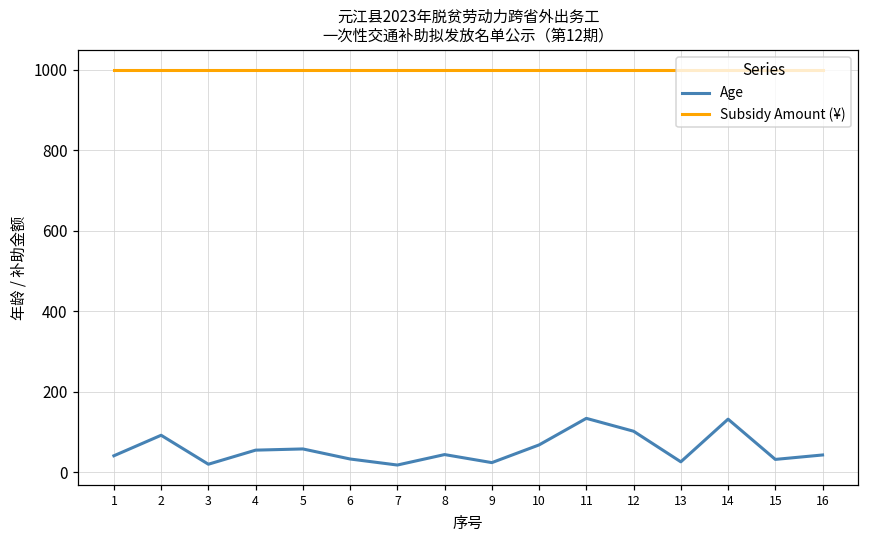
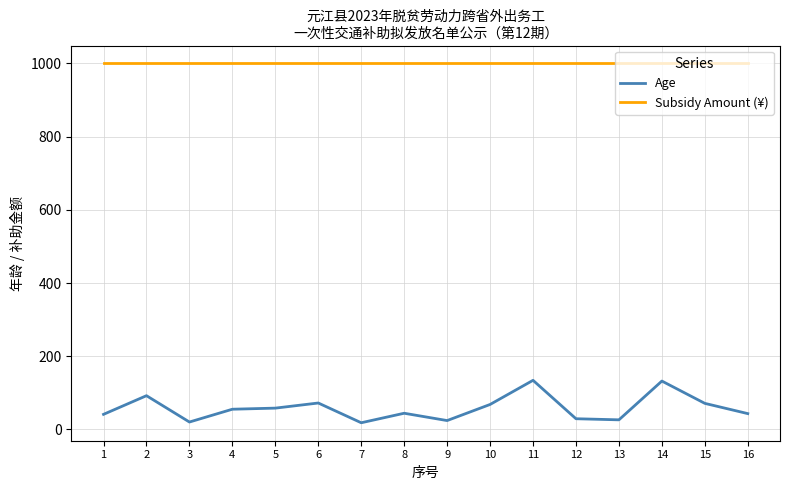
  {
    "Age": {
      "1": 40,
      "2": 90,
      "3": 20,
      "4": 60,
      "5": 60,
-     "6": 30,
+     "6": 70,
      "7": 20,
      "8": 40,
      "9": 20,
      "10": 70,
      "11": 130,
-     "12": 100,
+     "12": 30,
      "13": 30,
      "14": 130,
-     "15": 30,
+     "15": 70,
      "16": 40
    },
    "Subsidy Amount (¥)": {
      "1": 1000,
      "2": 1000,
      "3": 1000,
      "4": 1000,
      "5": 1000,
      "6": 1000,
      "7": 1000,
      "8": 1000,
      "9": 1000,
      "10": 1000,
      "11": 1000,
      "12": 1000
    }
  }
